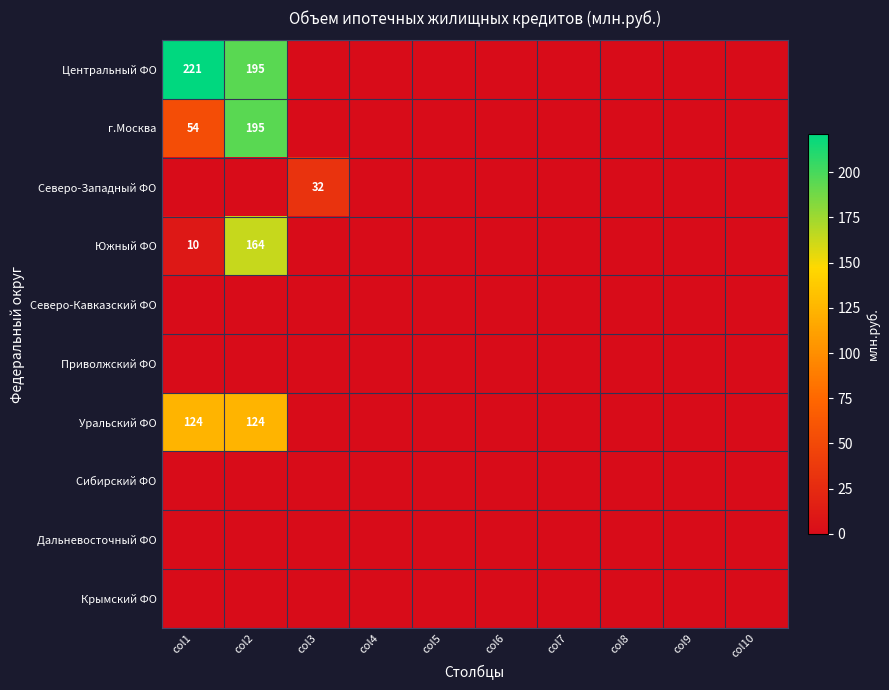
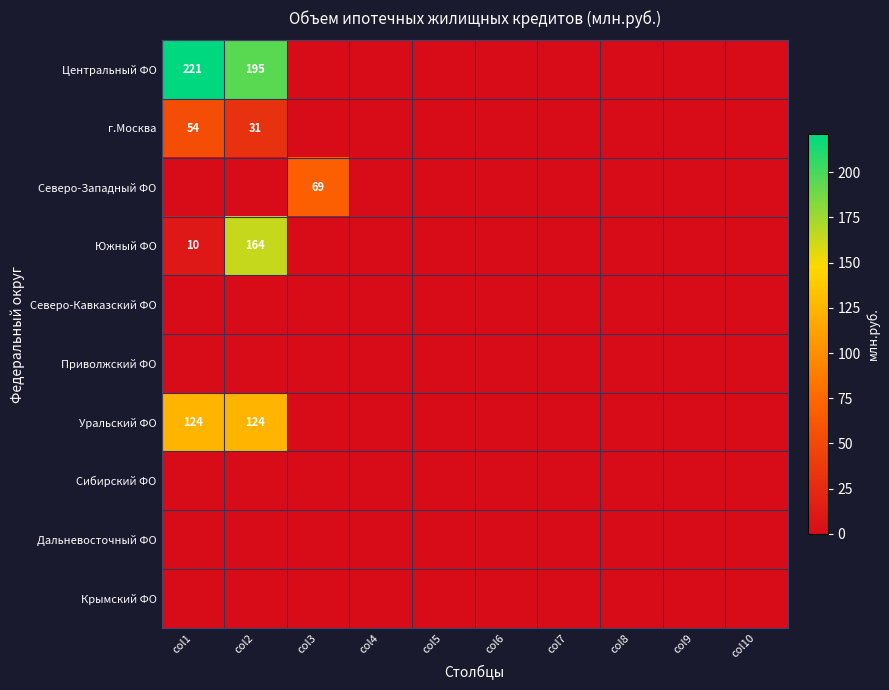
  {
    "Центральный ФО": {
      "col1": 221,
      "col2": 195
    },
    "г.Москва": {
      "col1": 54,
-     "col2": 195
+     "col2": 31
    },
    "Северо-Западный ФО": {
-     "col3": 32
+     "col3": 69
    },
    "Южный ФО": {
      "col1": 10,
      "col2": 164
    },
    "Уральский ФО": {
      "col1": 124,
      "col2": 124
    }
  }
